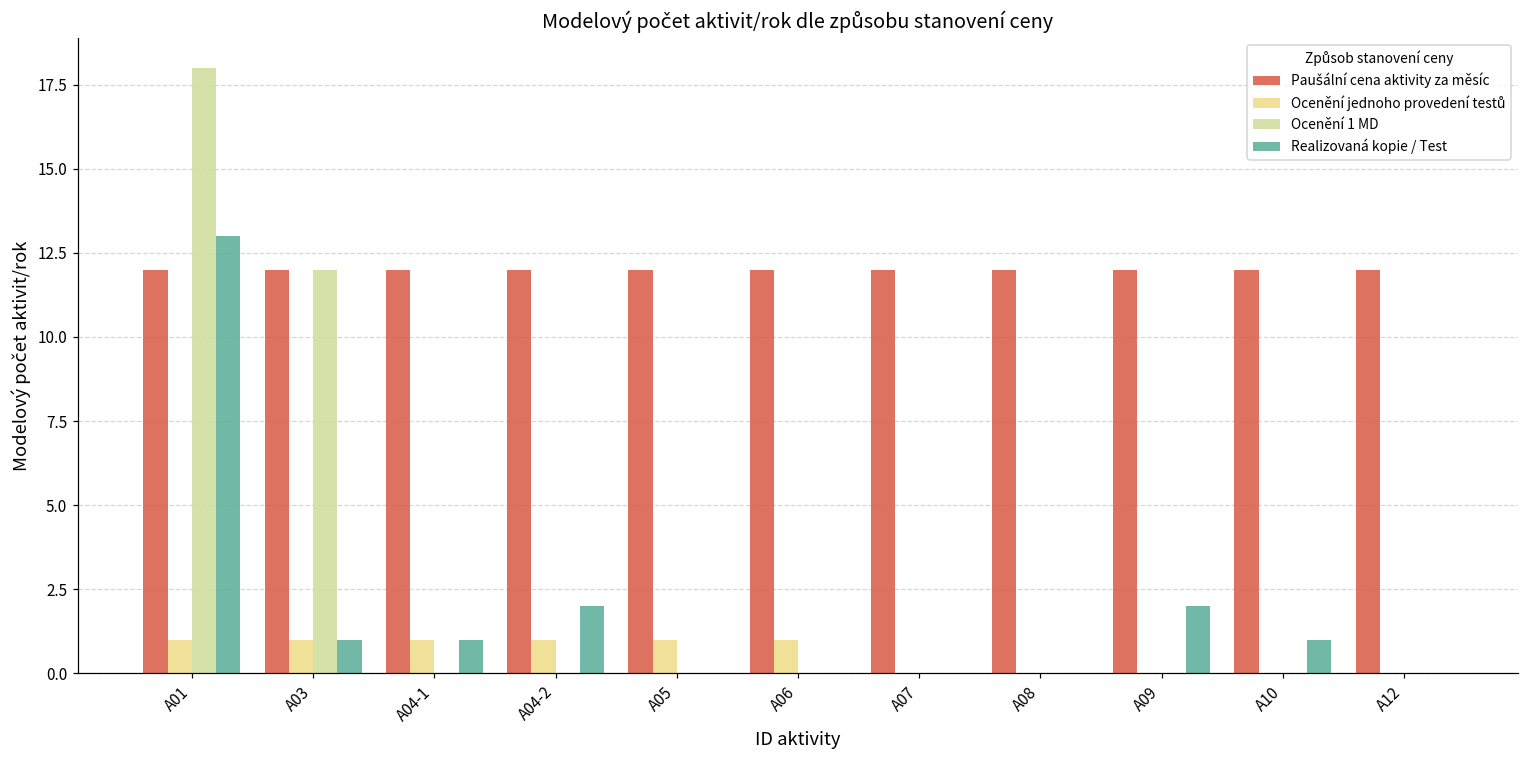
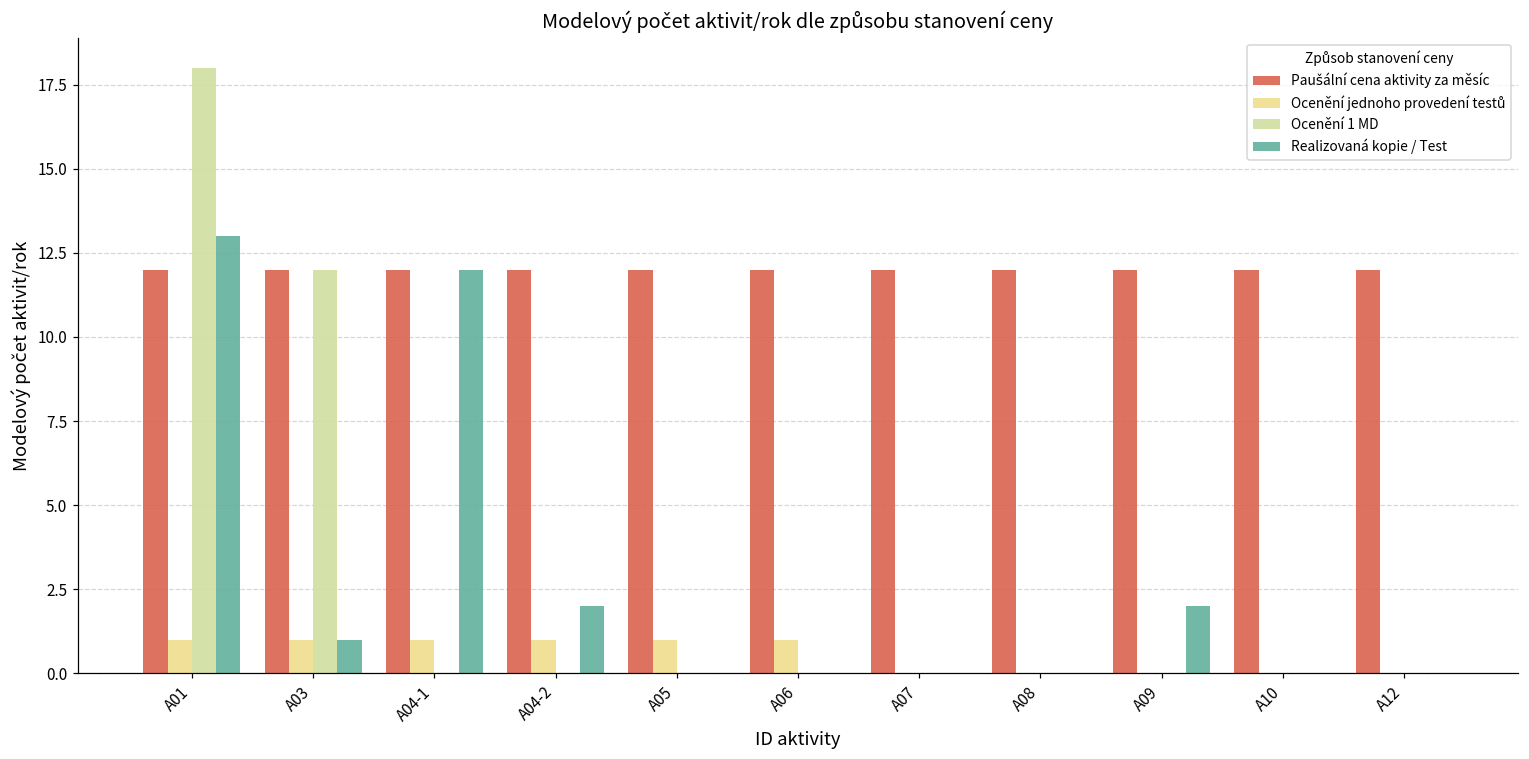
  {
    "Paušální cena aktivity za měsíc": {
      "A01": 12,
      "A03": 12,
      "A04-1": 12,
      "A04-2": 12,
      "A05": 12,
      "A06": 12,
      "A07": 12,
      "A08": 12,
      "A09": 12,
      "A10": 12,
      "A12": 12
    },
    "Realizovaná kopie / Test": {
      "A01": 13,
      "A03": 1,
-     "A04-1": 1,
+     "A04-1": 12,
      "A04-2": 2,
      "A05": 0,
      "A06": 0,
      "A07": 0,
      "A08": 0,
      "A09": 2,
-     "A10": 1,
+     "A10": 0,
      "A12": 0
    }
  }
